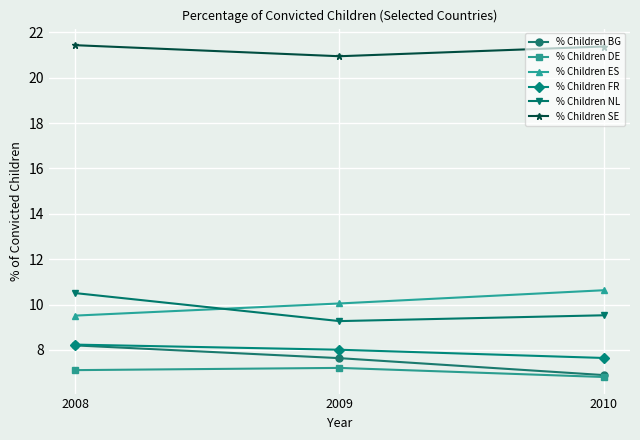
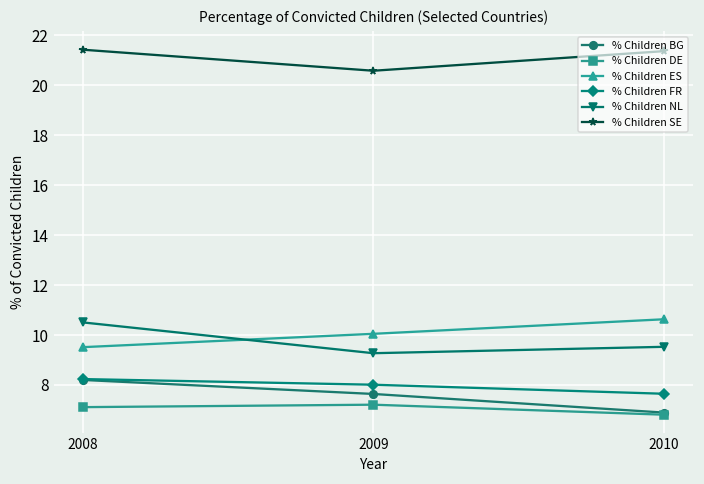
  {
    "% Children SE": {
      "2008": 21.4,
-     "2009": 20.9
+     "2009": 20.6
    }
  }
